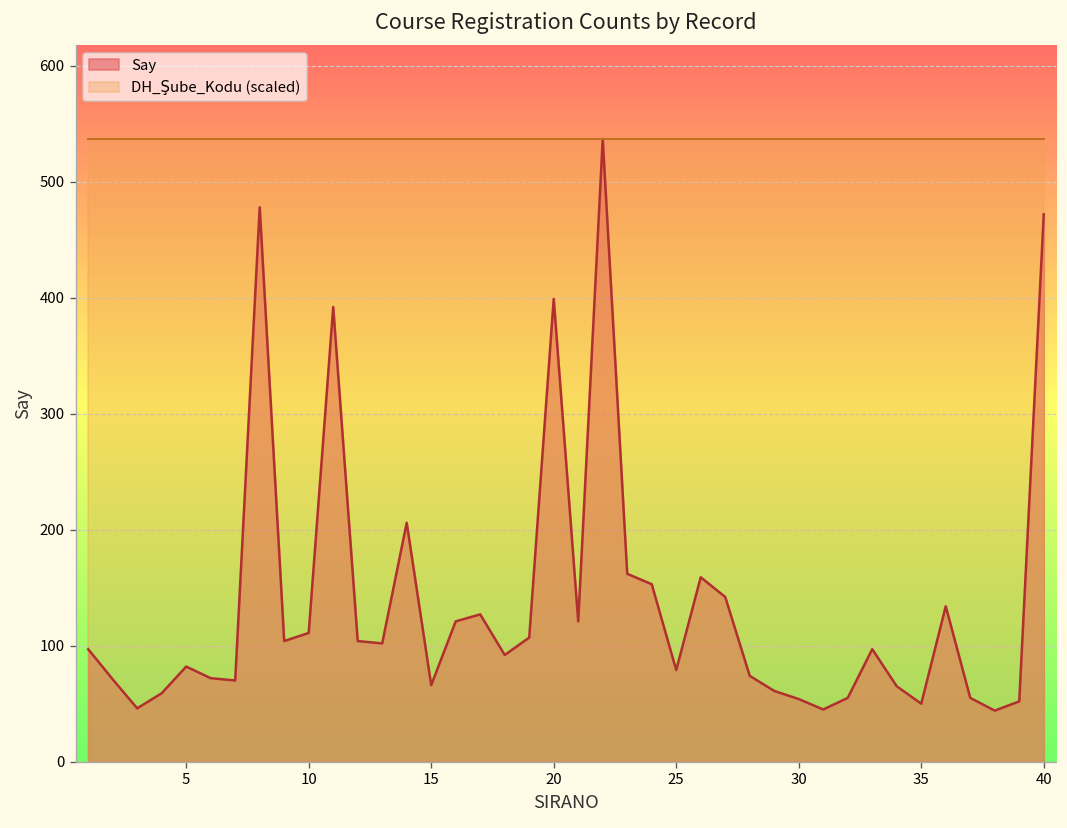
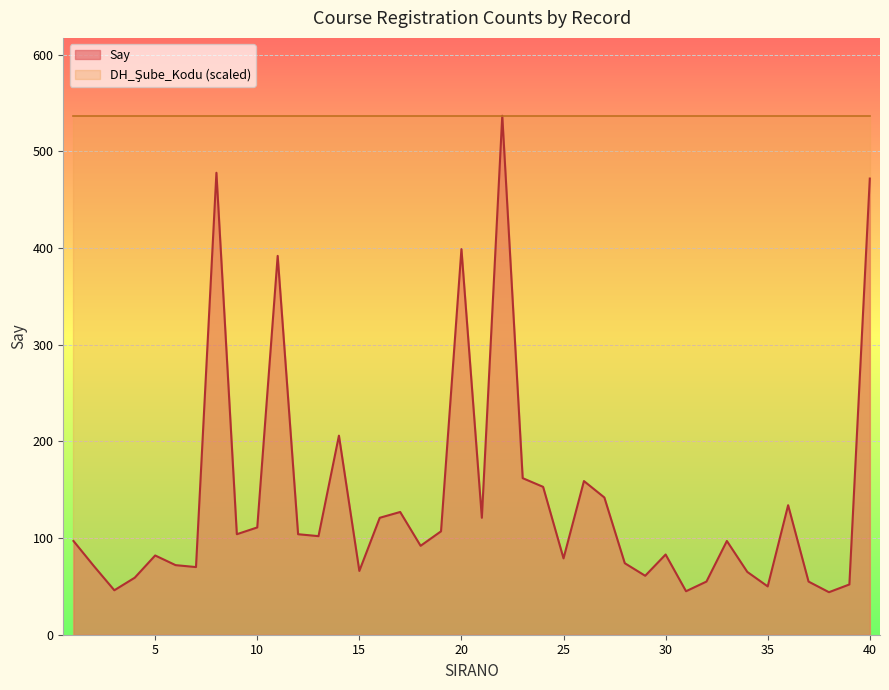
  {
    "Say": {
      "5": 80,
      "10": 110,
      "15": 70,
      "20": 400,
      "25": 80,
-     "30": 50,
+     "30": 80,
      "35": 50,
      "40": 470
    },
    "DH_Şube_Kodu (scaled)": {
      "5": 540,
      "10": 540,
      "15": 540,
      "20": 540,
      "25": 540,
      "30": 540,
      "35": 540,
      "40": 540
    }
  }
